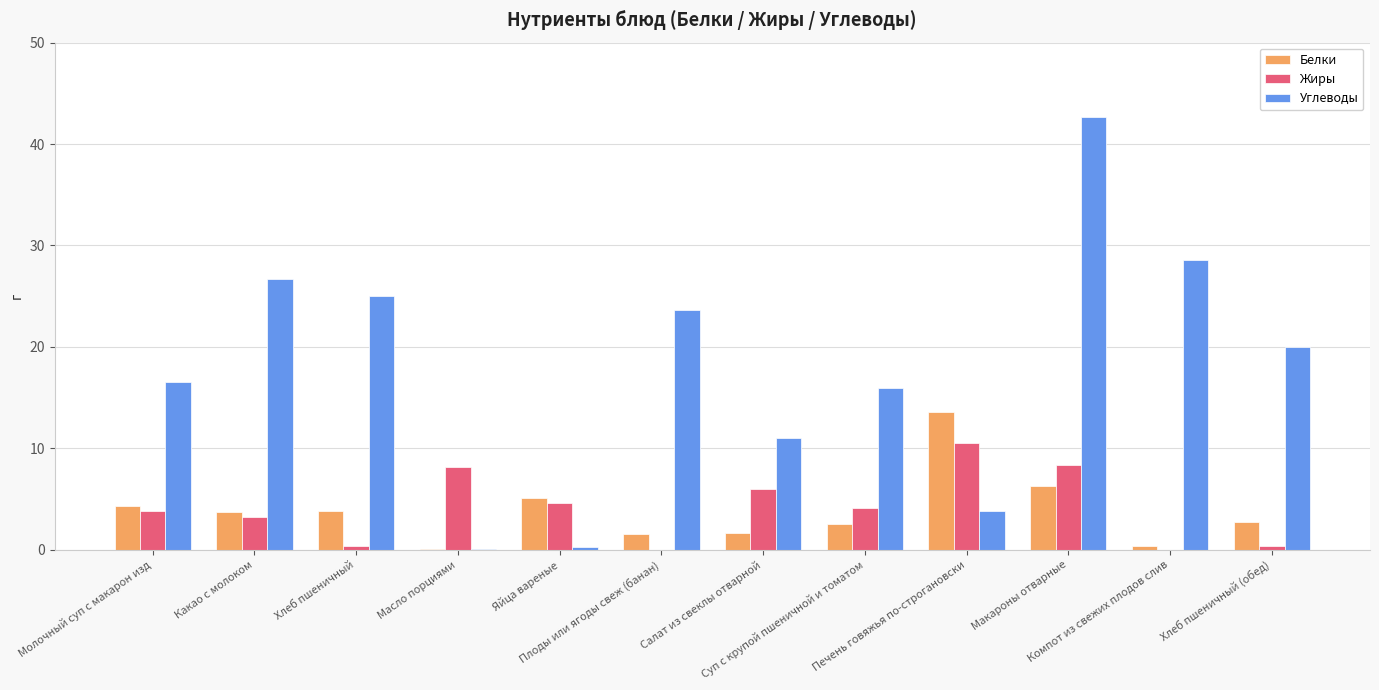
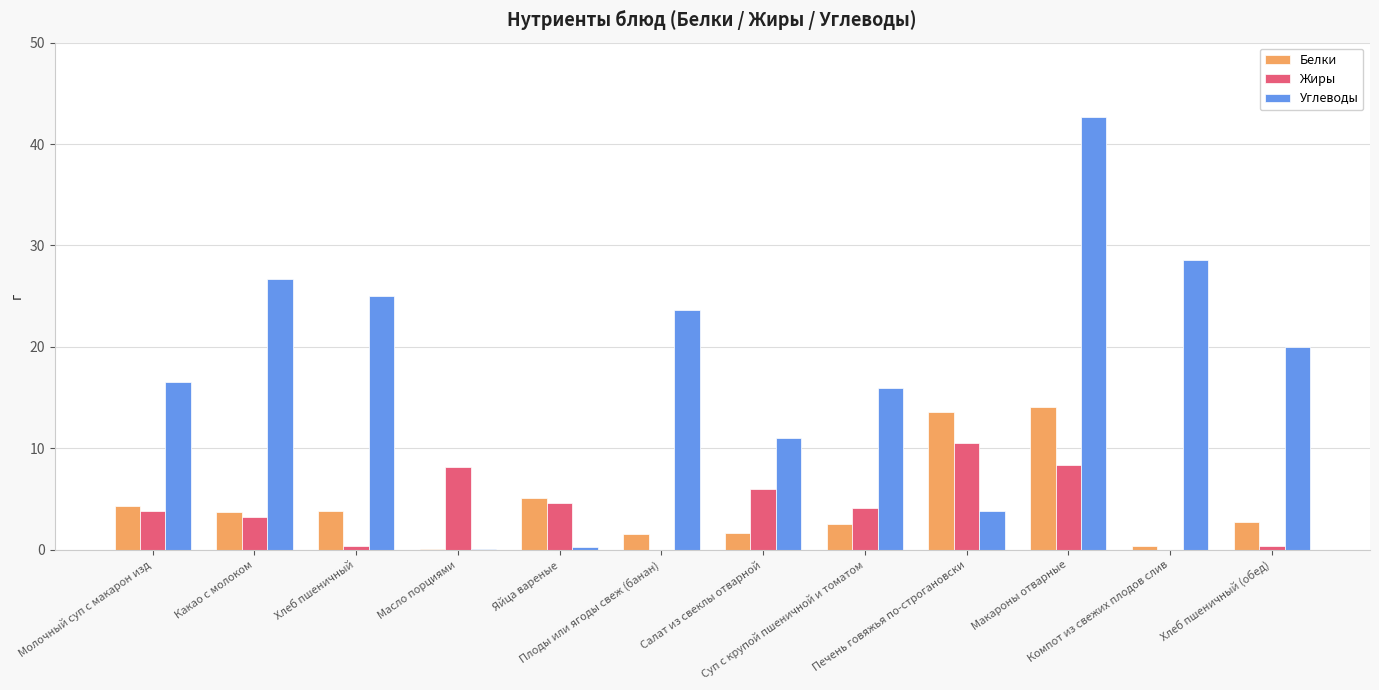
  {
    "Белки": {
      "Молочный суп с макарон изд": 4.3,
      "Какао с молоком": 3.8,
      "Хлеб пшеничный": 3.8,
      "Яйца вареные": 5.1,
      "Плоды или ягоды свеж (банан)": 1.5,
      "Салат из свеклы отварной": 1.6,
      "Суп с крупой пшеничной и томатом": 2.5,
      "Печень говяжья по-строгановски": 13.6,
-     "Макароны отварные": 6.3,
+     "Макароны отварные": 14.1,
      "Компот из свежих плодов слив": 0.3,
      "Хлеб пшеничный (обед)": 2.7
    },
    "Жиры": {
      "Молочный суп с макарон изд": 3.8,
      "Какао с молоком": 3.2,
      "Хлеб пшеничный": 0.4,
      "Масло порциями": 8.2,
      "Яйца вареные": 4.6,
      "Плоды или ягоды свеж (банан)": 0.0,
      "Салат из свеклы отварной": 6.0,
      "Суп с крупой пшеничной и томатом": 4.1,
      "Печень говяжья по-строгановски": 10.5,
      "Макароны отварные": 8.4,
      "Компот из свежих плодов слив": 0.0,
      "Хлеб пшеничный (обед)": 0.3
    },
    "Углеводы": {
      "Молочный суп с макарон изд": 16.6,
      "Какао с молоком": 26.7,
      "Хлеб пшеничный": 25.0,
      "Яйца вареные": 0.3,
      "Плоды или ягоды свеж (банан)": 23.6,
      "Салат из свеклы отварной": 11.0,
      "Суп с крупой пшеничной и томатом": 15.9,
      "Печень говяжья по-строгановски": 3.8,
      "Макароны отварные": 42.7,
      "Компот из свежих плодов слив": 28.6,
      "Хлеб пшеничный (обед)": 20.0
    }
  }
